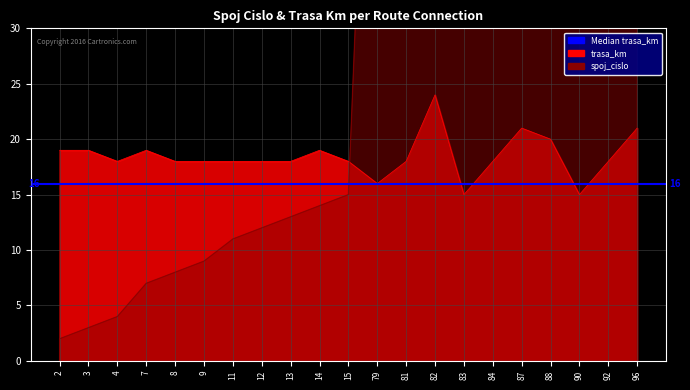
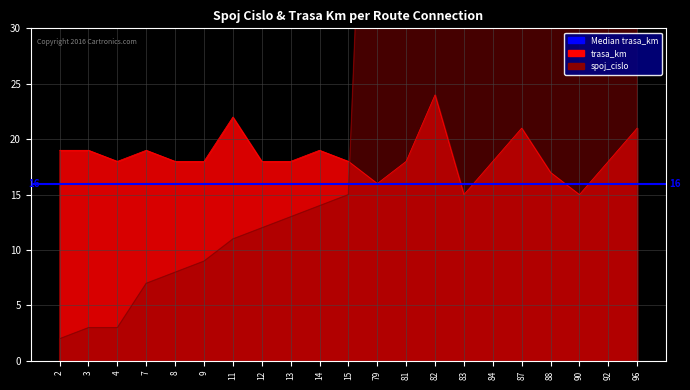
  {
    "trasa_km": {
      "2": 19,
      "3": 19,
      "4": 18,
      "7": 19,
      "8": 18,
      "9": 18,
-     "11": 18,
+     "11": 22,
      "12": 18,
      "13": 18,
      "14": 19,
      "15": 18,
      "79": 16,
      "81": 18,
      "82": 24,
      "83": 15,
      "84": 18,
      "87": 21,
-     "88": 20,
+     "88": 17,
      "90": 15,
      "92": 18,
      "96": 21
    },
    "spoj_cislo": {
      "2": 2,
      "3": 3,
-     "4": 4,
+     "4": 3,
      "7": 7,
      "8": 8,
      "9": 9,
      "11": 11,
      "12": 12,
      "13": 13,
      "14": 14,
      "15": 15
    }
  }
